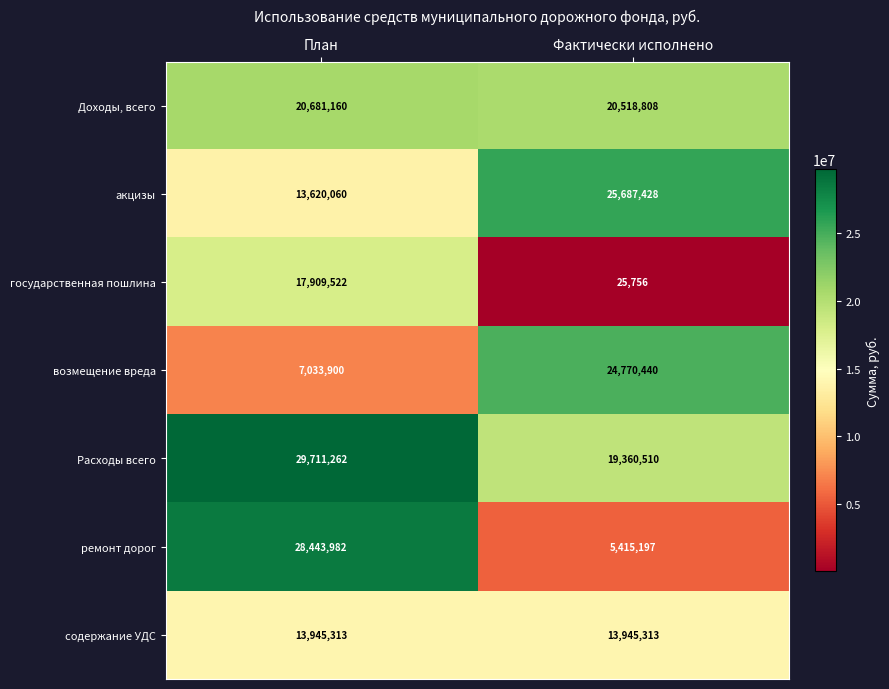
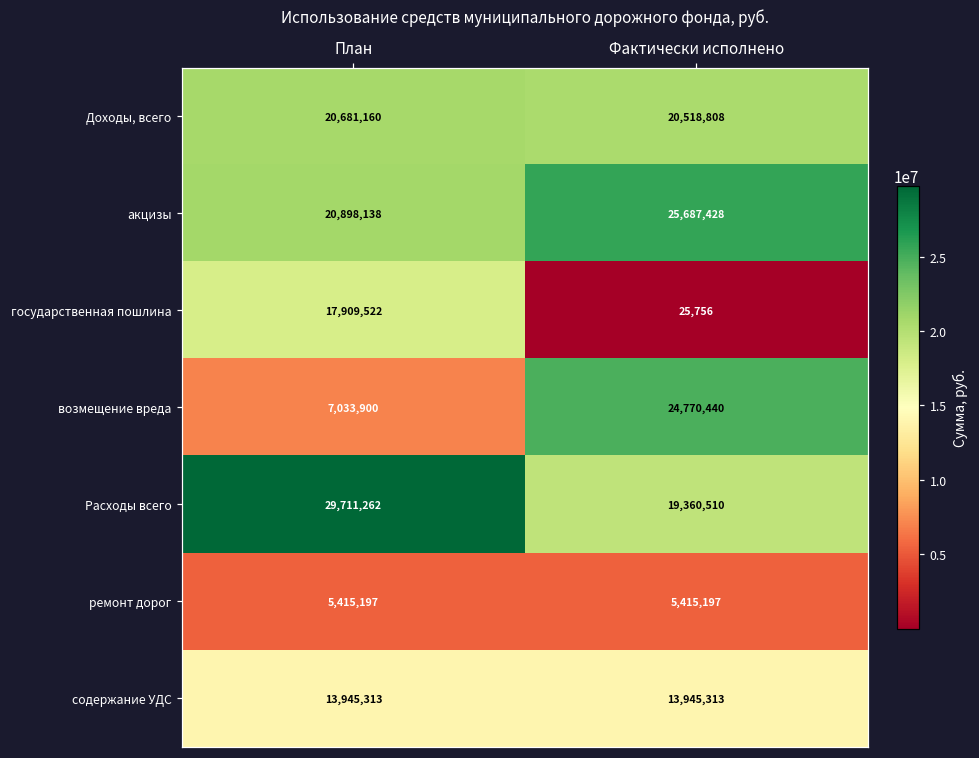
  {
    "Доходы, всего": {
      "План": "20,681,160",
      "Фактически исполнено": "20,518,808"
    },
    "акцизы": {
-     "План": "13,620,060",
+     "План": "20,898,138",
      "Фактически исполнено": "25,687,428"
    },
    "государственная пошлина": {
      "План": "17,909,522",
      "Фактически исполнено": "25,756"
    },
    "возмещение вреда": {
      "План": "7,033,900",
      "Фактически исполнено": "24,770,440"
    },
    "Расходы всего": {
      "План": "29,711,262",
      "Фактически исполнено": "19,360,510"
    },
    "ремонт дорог": {
-     "План": "28,443,982",
+     "План": "5,415,197",
      "Фактически исполнено": "5,415,197"
    },
    "содержание УДС": {
      "План": "13,945,313",
      "Фактически исполнено": "13,945,313"
    }
  }
